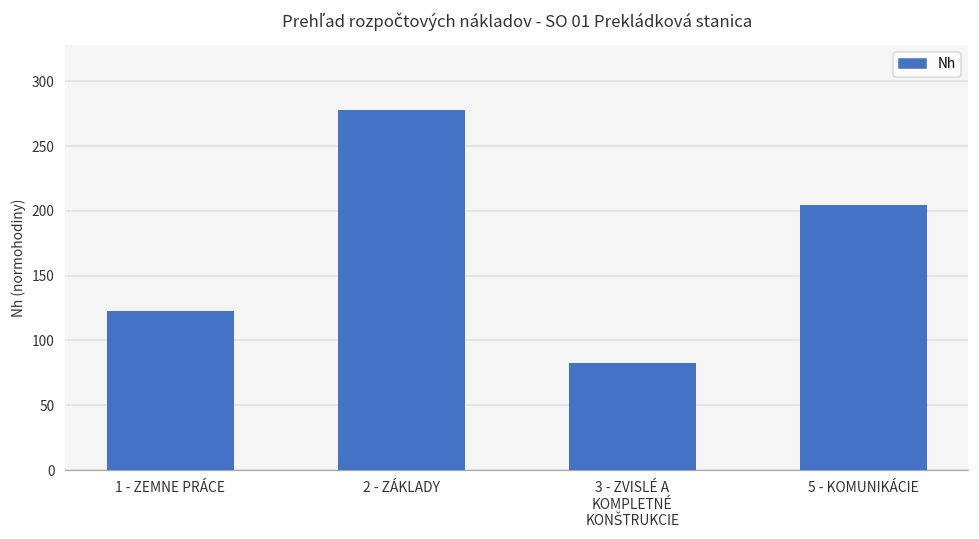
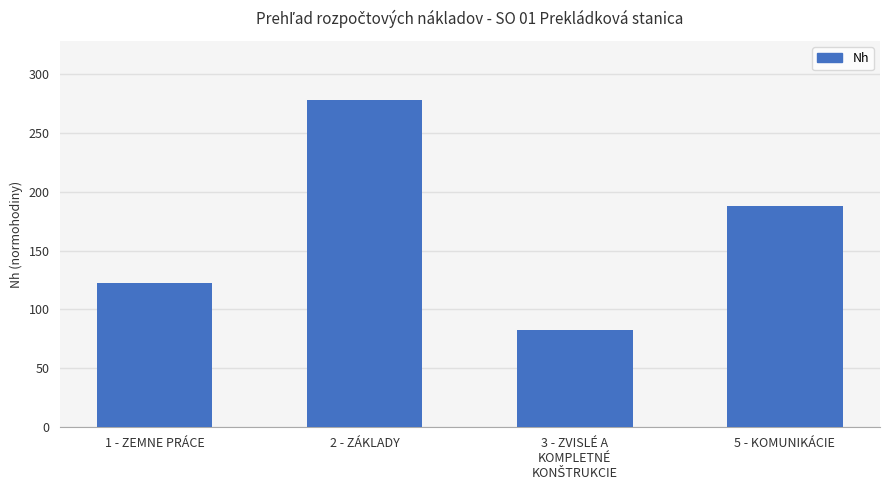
  {
    "1 - ZEMNE PRÁCE": 123,
    "2 - ZÁKLADY": 278,
    "3 - ZVISLÉ A KOMPLETNÉ KONŠTRUKCIE": 83,
-   "5 - KOMUNIKÁCIE": 204
+   "5 - KOMUNIKÁCIE": 188
  }
